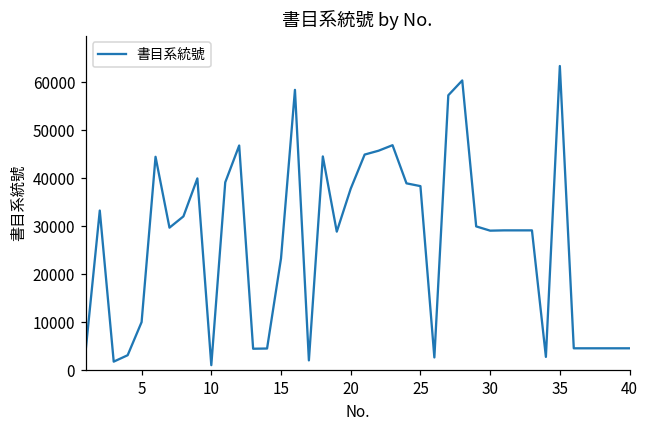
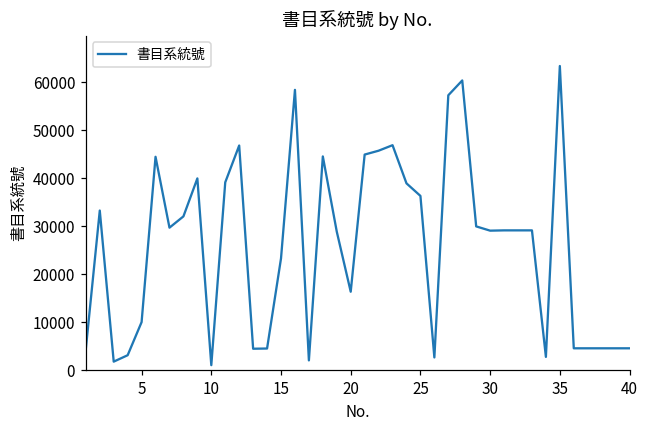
  {
    "5": 10000,
    "10": 1000,
    "15": 23000,
-   "20": 38000,
-   "25": 38000,
+   "20": 16000,
+   "25": 36000,
    "30": 29000,
    "35": 63000,
    "40": 5000
  }
